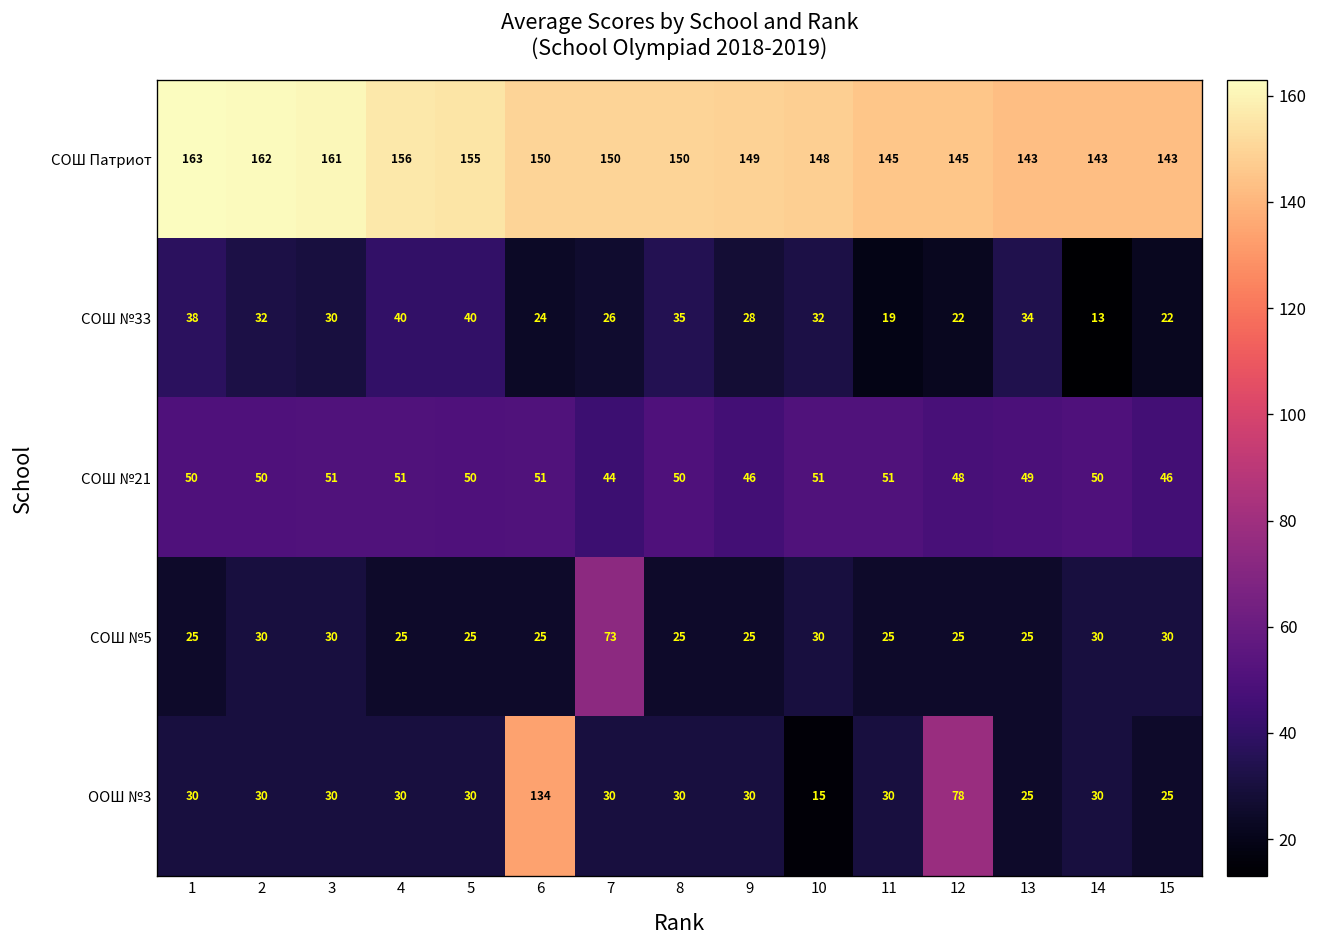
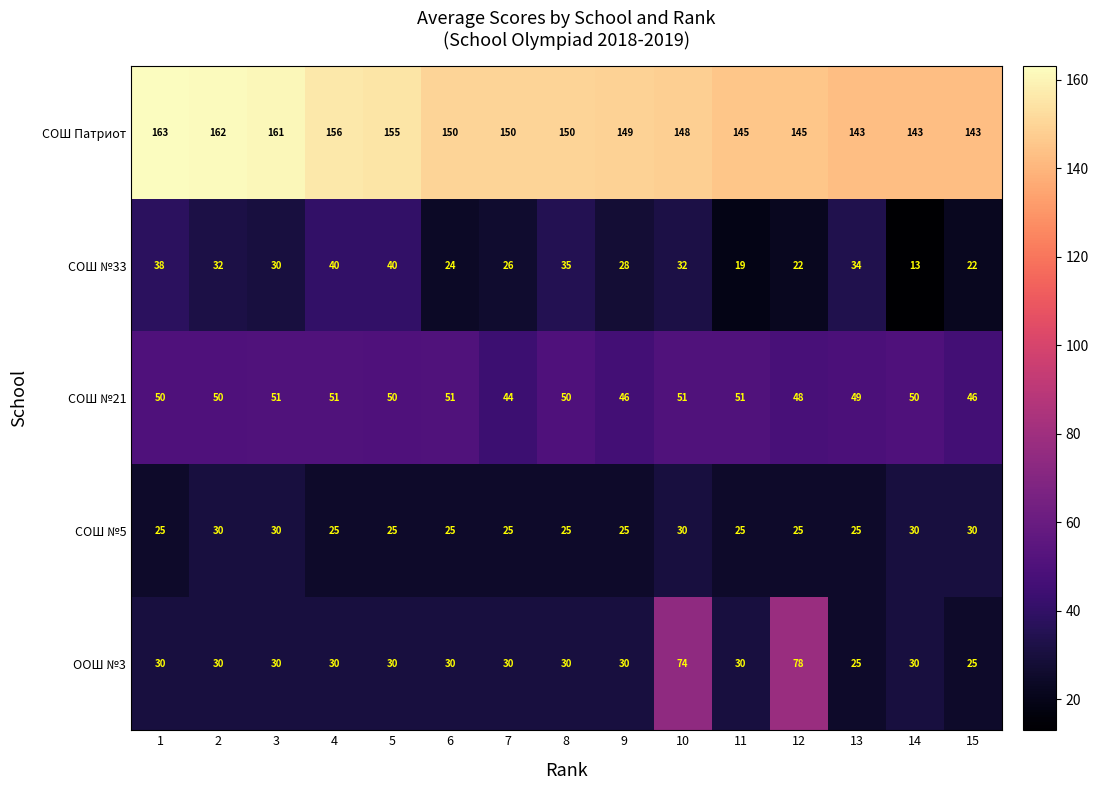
  {
    "СОШ Патриот": {
      "1": 163,
      "2": 162,
      "3": 161,
      "4": 156,
      "5": 155,
      "6": 150,
      "7": 150,
      "8": 150,
      "9": 149,
      "10": 148,
      "11": 145,
      "12": 145,
      "13": 143,
      "14": 143,
      "15": 143
    },
    "СОШ №33": {
      "1": 38,
      "2": 32,
      "3": 30,
      "4": 40,
      "5": 40,
      "6": 24,
      "7": 26,
      "8": 35,
      "9": 28,
      "10": 32,
      "11": 19,
      "12": 22,
      "13": 34,
      "14": 13,
      "15": 22
    },
    "СОШ №21": {
      "1": 50,
      "2": 50,
      "3": 51,
      "4": 51,
      "5": 50,
      "6": 51,
      "7": 44,
      "8": 50,
      "9": 46,
      "10": 51,
      "11": 51,
      "12": 48,
      "13": 49,
      "14": 50,
      "15": 46
    },
    "СОШ №5": {
      "1": 25,
      "2": 30,
      "3": 30,
      "4": 25,
      "5": 25,
      "6": 25,
-     "7": 73,
+     "7": 25,
      "8": 25,
      "9": 25,
      "10": 30,
      "11": 25,
      "12": 25,
      "13": 25,
      "14": 30,
      "15": 30
    },
    "ООШ №3": {
      "1": 30,
      "2": 30,
      "3": 30,
      "4": 30,
      "5": 30,
-     "6": 134,
+     "6": 30,
      "7": 30,
      "8": 30,
      "9": 30,
-     "10": 15,
+     "10": 74,
      "11": 30,
      "12": 78,
      "13": 25,
      "14": 30,
      "15": 25
    }
  }
